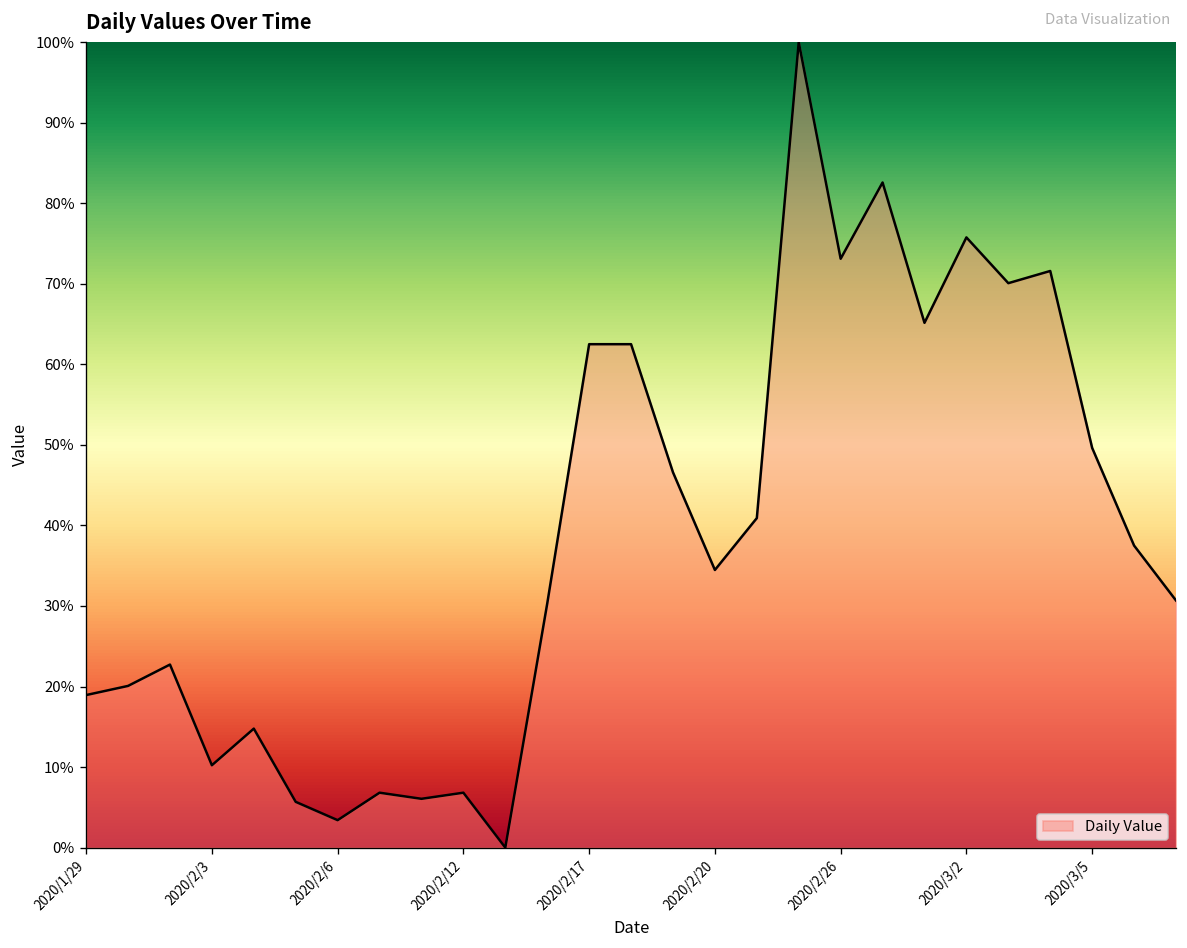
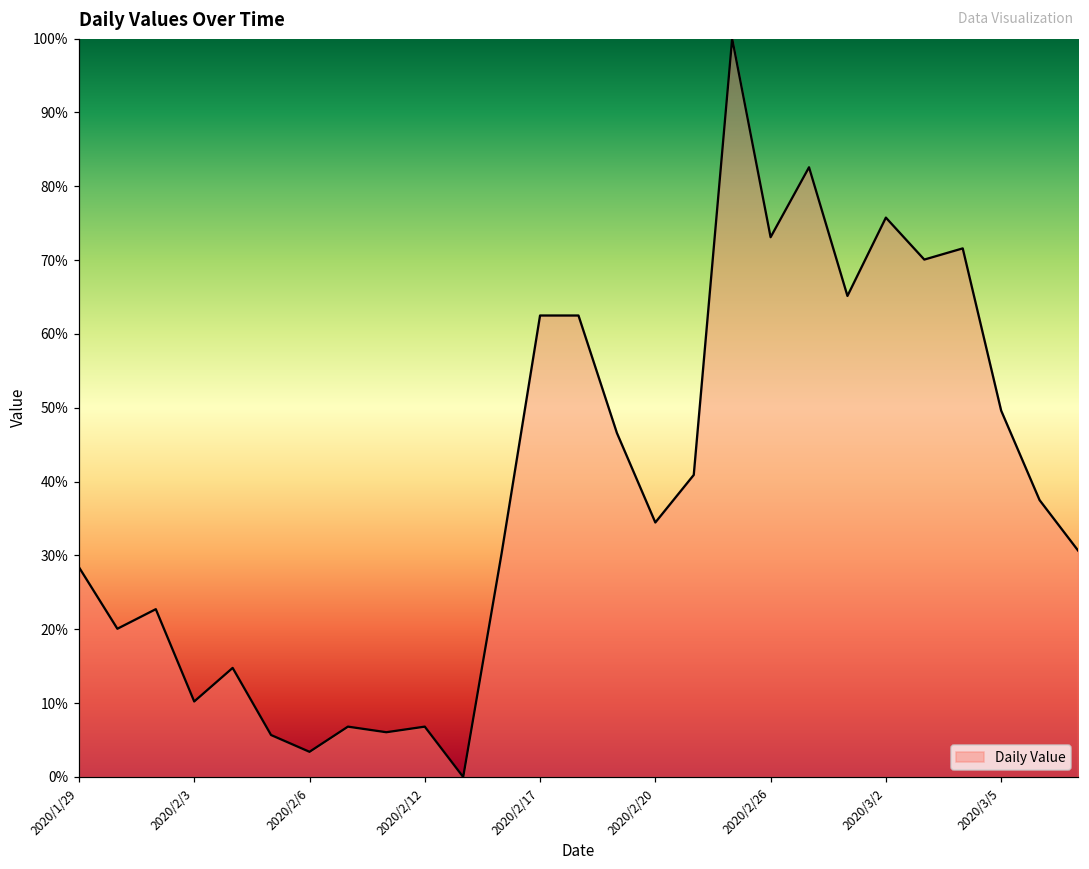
  {
-   "2020/1/29": "19%",
+   "2020/1/29": "28%",
    "2020/2/3": "10%",
    "2020/2/6": "3%",
    "2020/2/12": "7%",
    "2020/2/17": "63%",
    "2020/2/20": "34%",
    "2020/2/26": "73%",
    "2020/3/2": "76%",
    "2020/3/5": "50%"
  }
